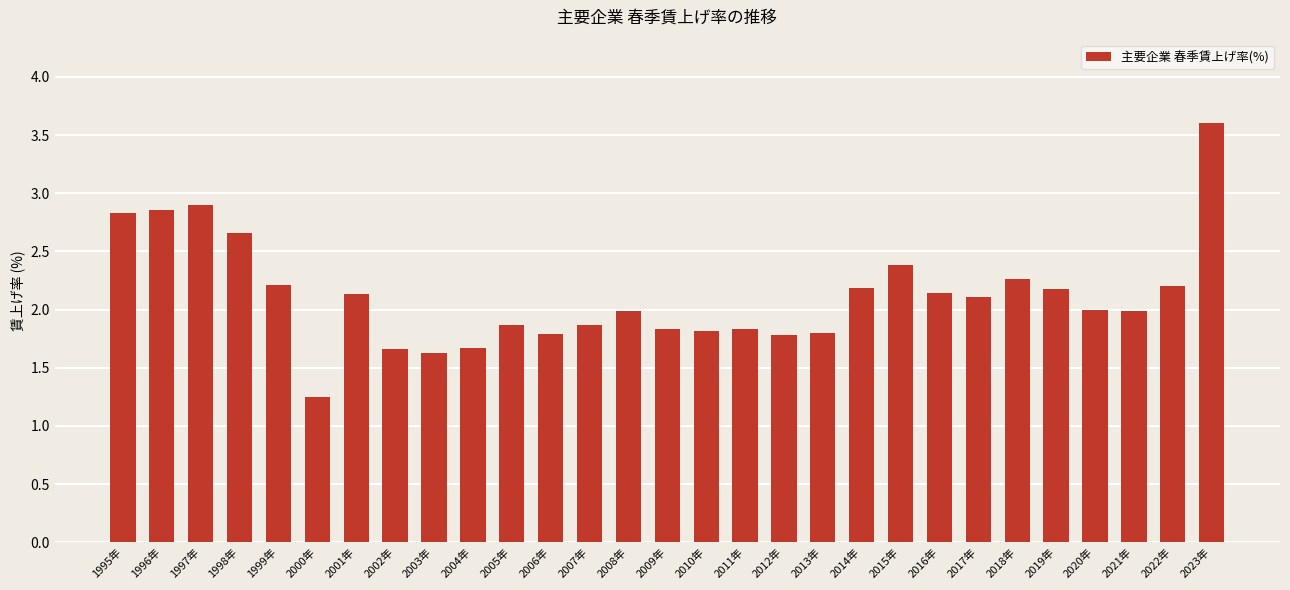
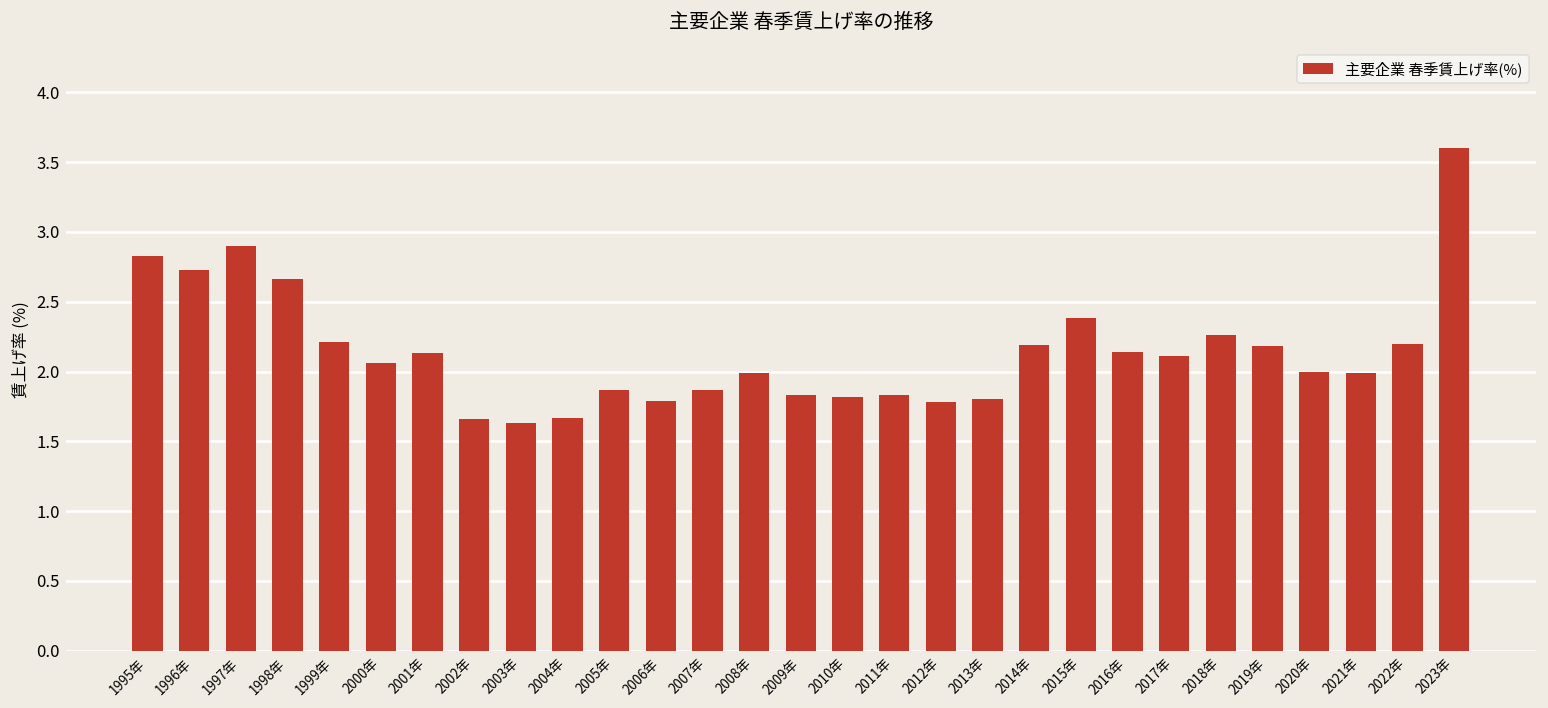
  {
    "1995年": 2.83,
-   "1996年": 2.86,
+   "1996年": 2.73,
    "1997年": 2.90,
    "1998年": 2.66,
    "1999年": 2.21,
-   "2000年": 1.25,
+   "2000年": 2.06,
    "2001年": 2.13,
    "2002年": 1.66,
    "2003年": 1.63,
    "2004年": 1.67,
    "2005年": 1.87,
    "2006年": 1.79,
    "2007年": 1.87,
    "2008年": 1.99,
    "2009年": 1.83,
    "2010年": 1.82,
    "2011年": 1.83,
    "2012年": 1.78,
    "2013年": 1.80,
    "2014年": 2.19,
    "2015年": 2.38,
    "2016年": 2.14,
    "2017年": 2.11,
    "2018年": 2.26,
    "2019年": 2.18,
    "2020年": 2.00,
    "2021年": 1.99,
    "2022年": 2.20,
    "2023年": 3.60
  }
